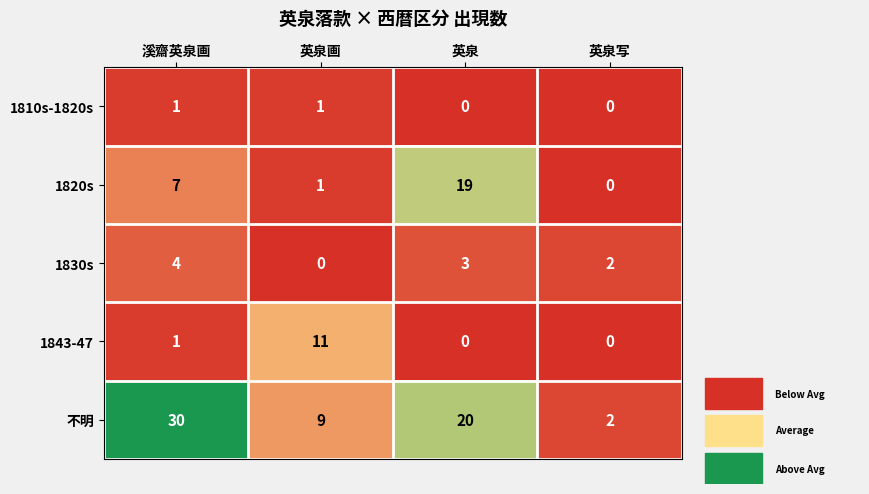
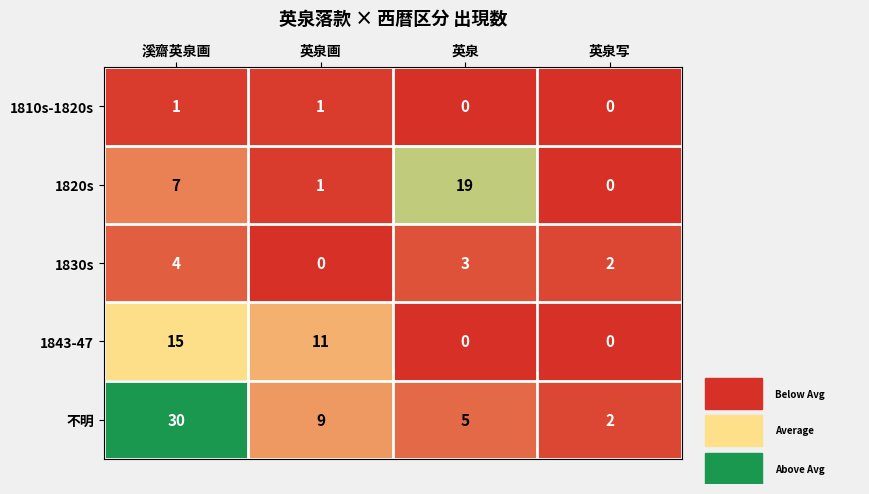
  {
    "1810s-1820s": {
      "溪齋英泉画": 1,
      "英泉画": 1,
      "英泉": 0,
      "英泉写": 0
    },
    "1820s": {
      "溪齋英泉画": 7,
      "英泉画": 1,
      "英泉": 19,
      "英泉写": 0
    },
    "1830s": {
      "溪齋英泉画": 4,
      "英泉画": 0,
      "英泉": 3,
      "英泉写": 2
    },
    "1843-47": {
-     "溪齋英泉画": 1,
+     "溪齋英泉画": 15,
      "英泉画": 11,
      "英泉": 0,
      "英泉写": 0
    },
    "不明": {
      "溪齋英泉画": 30,
      "英泉画": 9,
-     "英泉": 20,
+     "英泉": 5,
      "英泉写": 2
    }
  }
